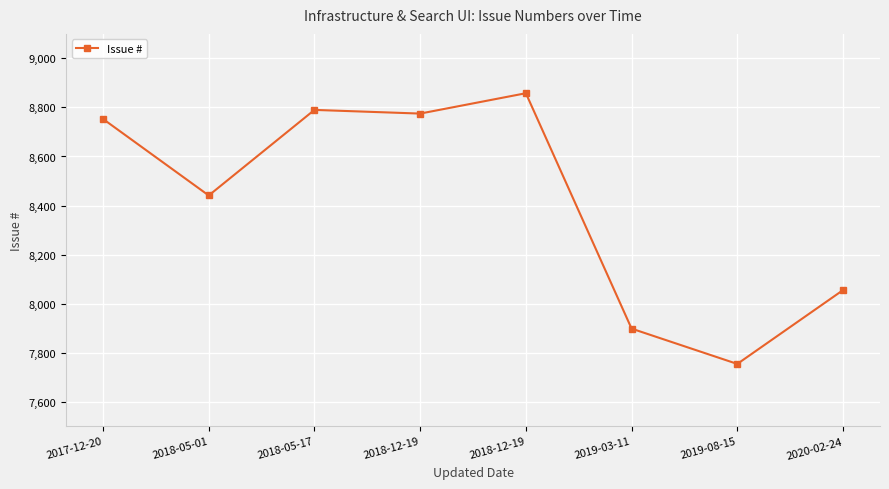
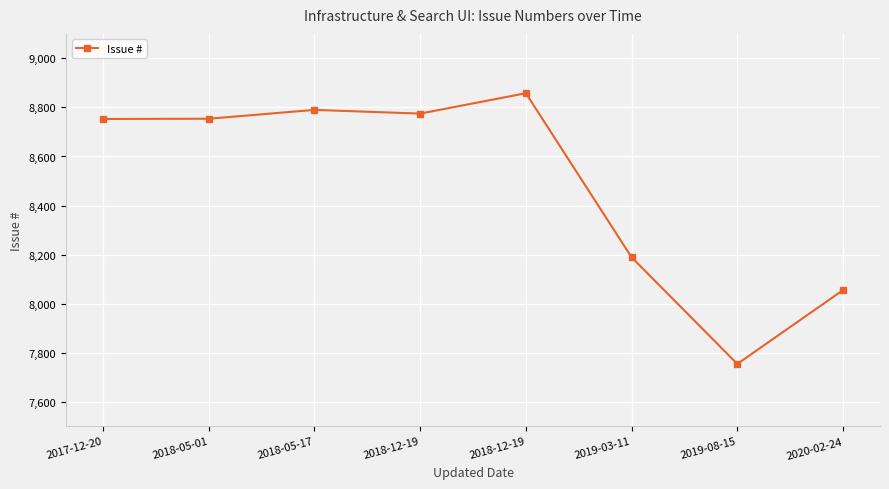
  {
    "2017-12-20": "8,750",
-   "2018-05-01": "8,440",
+   "2018-05-01": "8,750",
    "2018-05-17": "8,790",
-   "2019-03-11": "7,900",
+   "2019-03-11": "8,190",
    "2019-08-15": "7,750",
    "2020-02-24": "8,060"
  }
